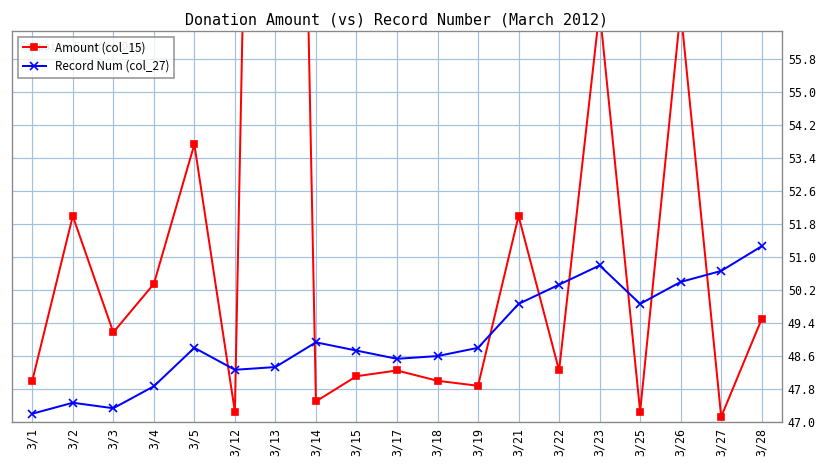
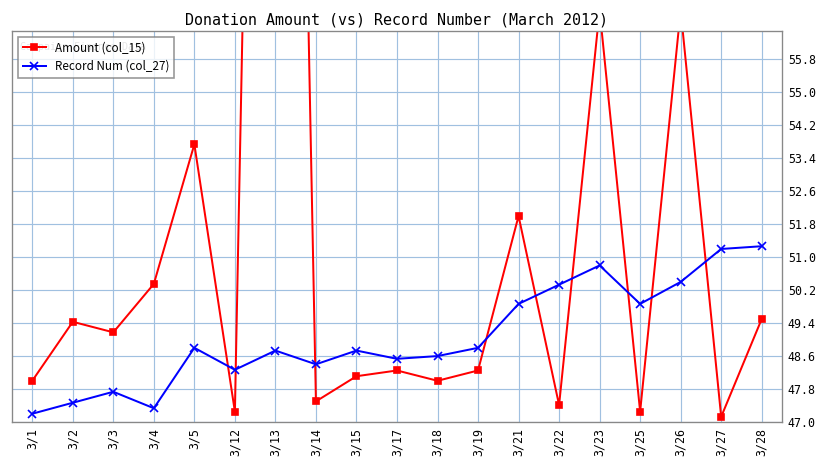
  {
    "Amount (col_15)": {
      "3/1": 48.0,
-     "3/2": 52.0,
+     "3/2": 49.4,
      "3/3": 49.2,
      "3/4": 50.4,
      "3/5": 53.7,
      "3/12": 47.3,
      "3/14": 47.5,
      "3/15": 48.1,
      "3/17": 48.3,
      "3/18": 48.0,
-     "3/19": 47.9,
+     "3/19": 48.3,
      "3/21": 52.0,
-     "3/22": 48.3,
+     "3/22": 47.4,
      "3/25": 47.3,
      "3/27": 47.1,
      "3/28": 49.5
    },
    "Record Num (col_27)": {
      "3/1": 47.2,
      "3/2": 47.5,
-     "3/3": 47.3,
-     "3/4": 47.9,
+     "3/3": 47.7,
+     "3/4": 47.3,
      "3/5": 48.8,
      "3/12": 48.3,
-     "3/13": 48.3,
-     "3/14": 48.9,
+     "3/13": 48.7,
+     "3/14": 48.4,
      "3/15": 48.7,
      "3/17": 48.5,
      "3/18": 48.6,
      "3/19": 48.8,
      "3/21": 49.9,
      "3/22": 50.3,
      "3/23": 50.8,
      "3/25": 49.9,
      "3/26": 50.4,
-     "3/27": 50.7,
+     "3/27": 51.2,
      "3/28": 51.3
    }
  }
